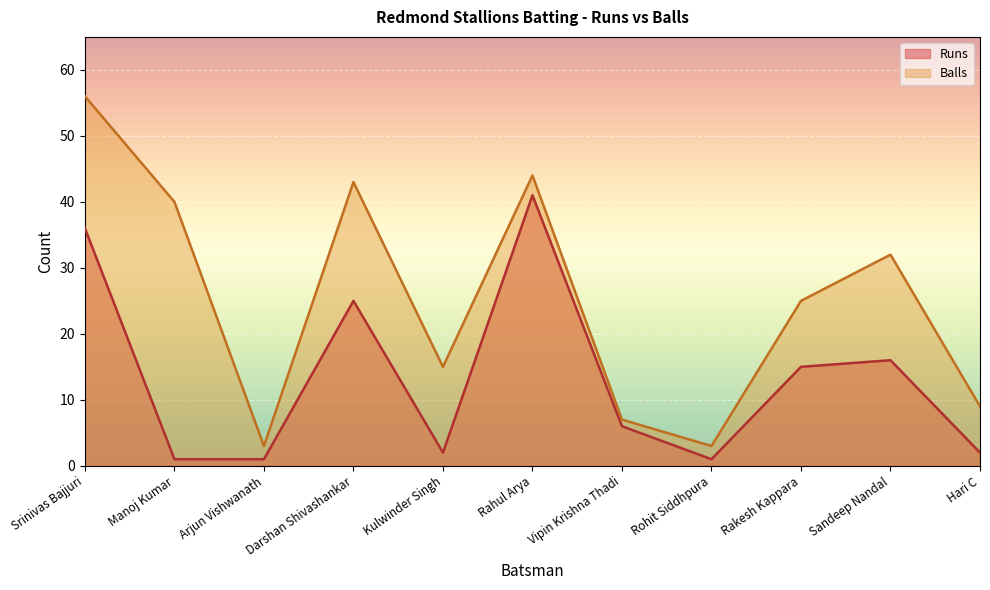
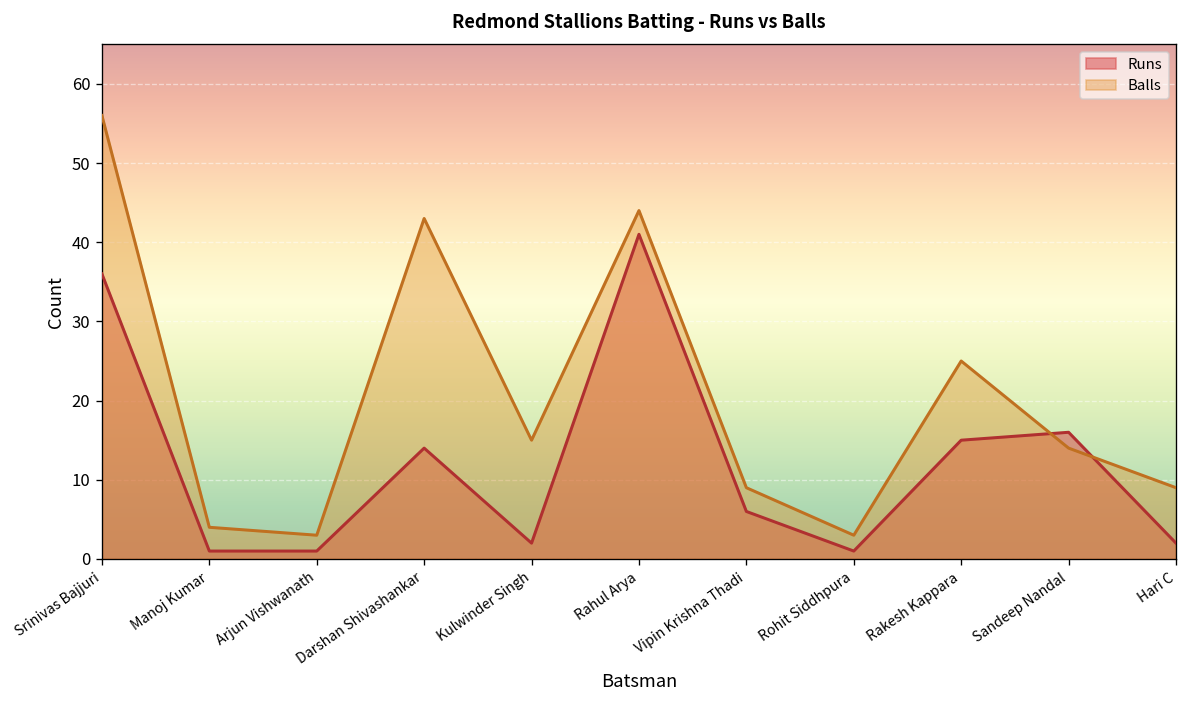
  {
    "Runs": {
      "Srinivas Bajjuri": 36,
      "Manoj Kumar": 1,
      "Arjun Vishwanath": 1,
-     "Darshan Shivashankar": 25,
+     "Darshan Shivashankar": 14,
      "Kulwinder Singh": 2,
      "Rahul Arya": 41,
      "Vipin Krishna Thadi": 6,
      "Rohit Siddhpura": 1,
      "Rakesh Kappara": 15,
      "Sandeep Nandal": 16,
      "Hari C": 2
    },
    "Balls": {
      "Srinivas Bajjuri": 56,
-     "Manoj Kumar": 40,
+     "Manoj Kumar": 4,
      "Arjun Vishwanath": 3,
      "Darshan Shivashankar": 43,
      "Kulwinder Singh": 15,
      "Rahul Arya": 44,
-     "Vipin Krishna Thadi": 7,
+     "Vipin Krishna Thadi": 9,
      "Rohit Siddhpura": 3,
      "Rakesh Kappara": 25,
-     "Sandeep Nandal": 32,
+     "Sandeep Nandal": 14,
      "Hari C": 9
    }
  }
